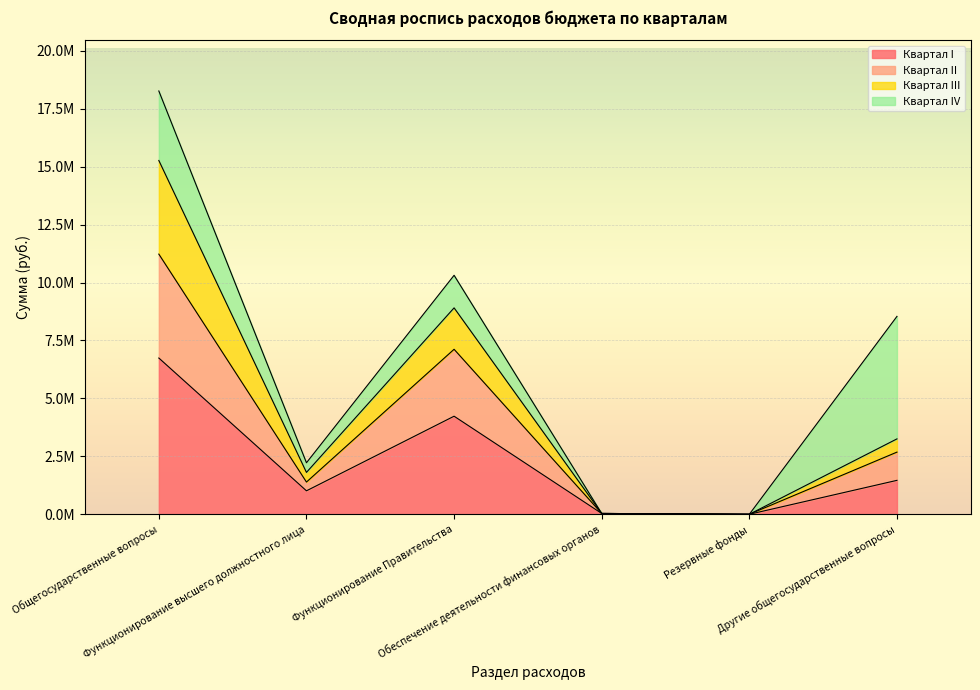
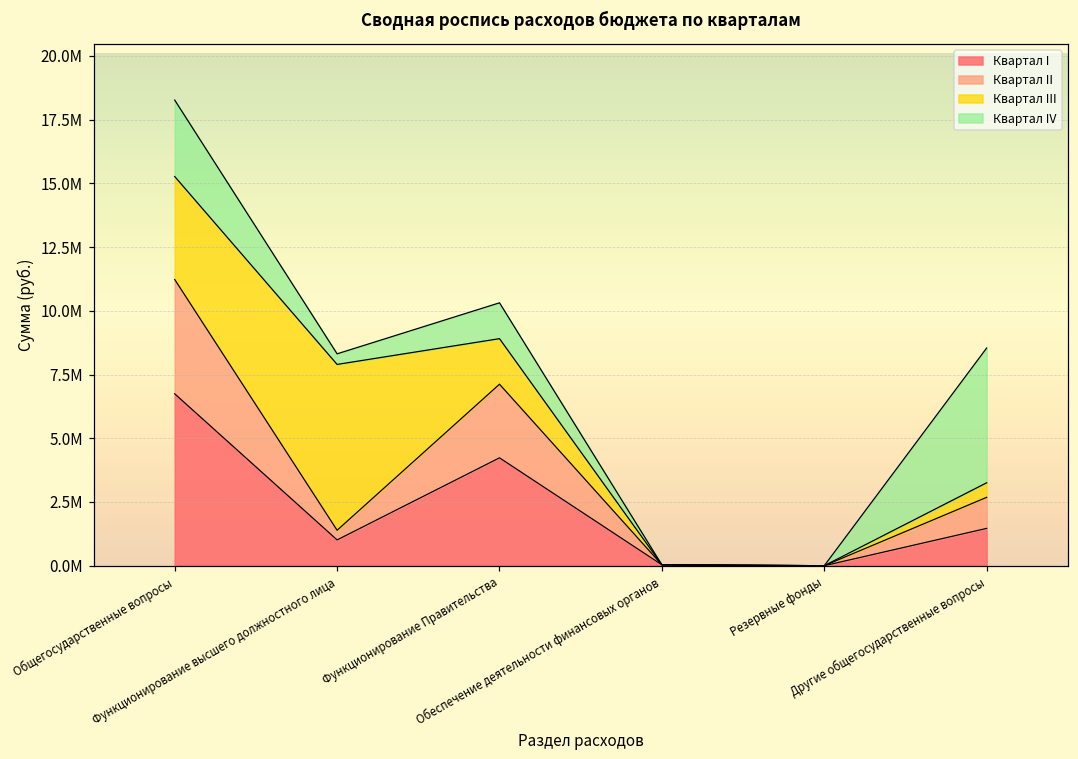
  {
    "Квартал III": {
      "Общегосударственные вопросы": 4000000,
-     "Функционирование высшего должностного лица": 400000,
+     "Функционирование высшего должностного лица": 6500000,
      "Функционирование Правительства": 1800000,
      "Другие общегосударственные вопросы": 600000
    },
    "Квартал IV": {
      "Общегосударственные вопросы": 3000000,
      "Функционирование высшего должностного лица": 400000,
      "Функционирование Правительства": 1400000,
      "Другие общегосударственные вопросы": 5300000
    }
  }
